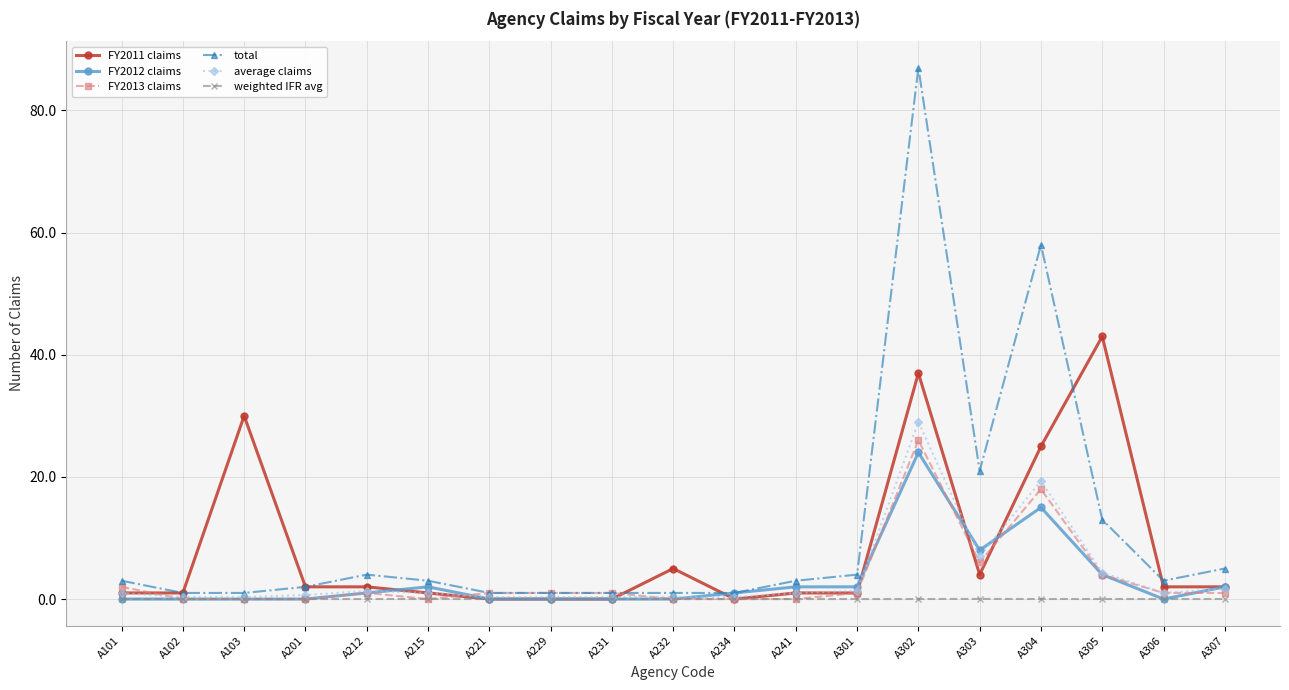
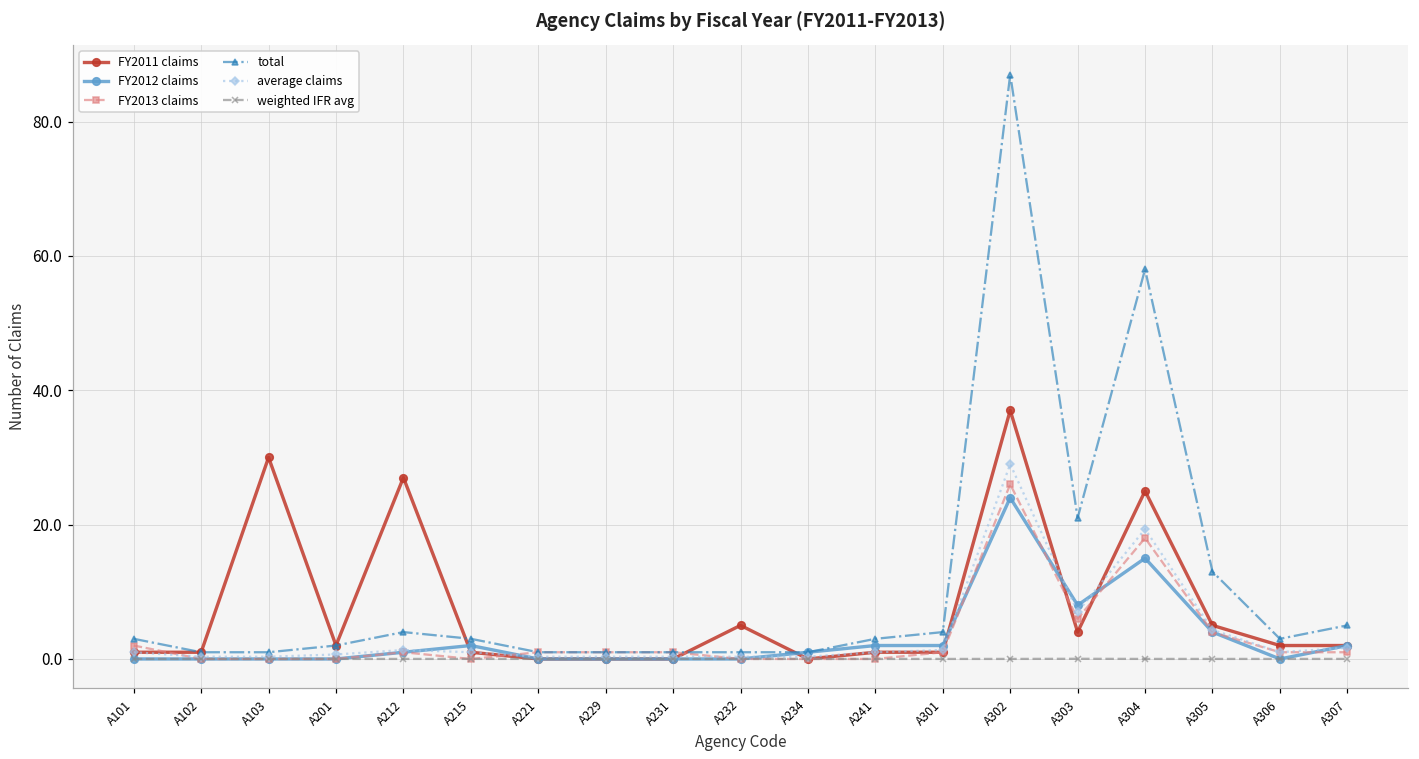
  {
    "FY2011 claims": {
      "A103": 30,
-     "A212": 2,
+     "A212": 27,
      "A232": 5,
      "A302": 37,
      "A303": 4,
      "A304": 25,
-     "A305": 43,
+     "A305": 5,
      "A306": 2
    },
    "FY2013 claims": {
      "A101": 2,
      "A302": 26,
      "A303": 6,
      "A304": 18,
      "A307": 1
    },
    "average claims": {
      "A201": 1,
      "A302": 29,
      "A303": 7,
      "A304": 19
    },
    "weighted IFR avg": {
      "A212": 0,
      "A301": 0,
      "A302": 0,
      "A303": 0,
      "A304": 0,
      "A305": 0,
      "A307": 0
    }
  }
